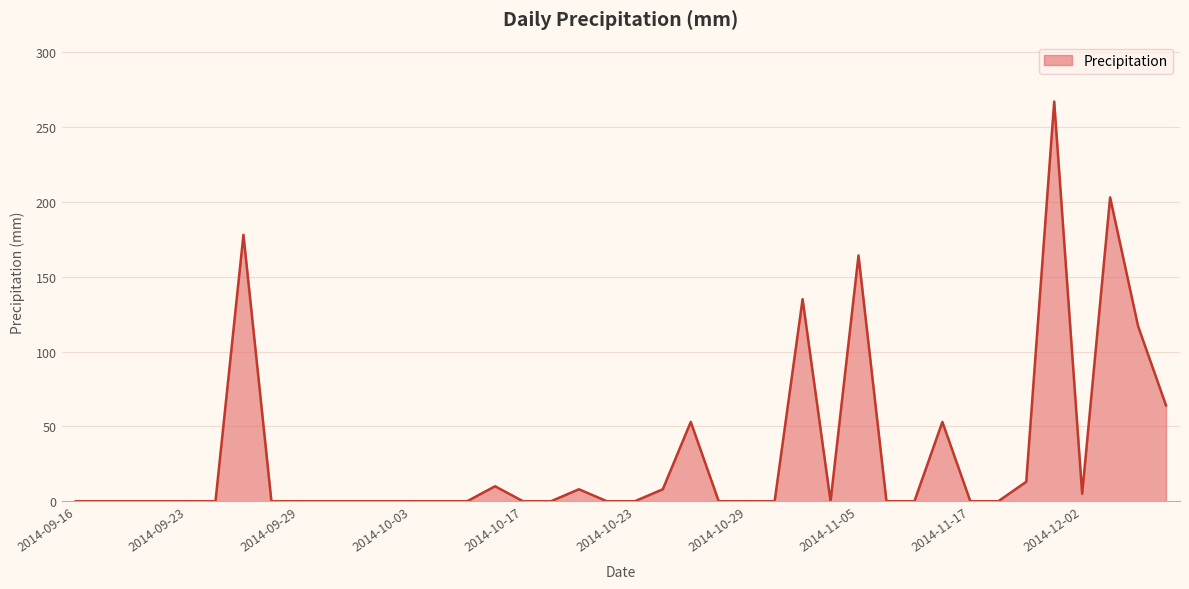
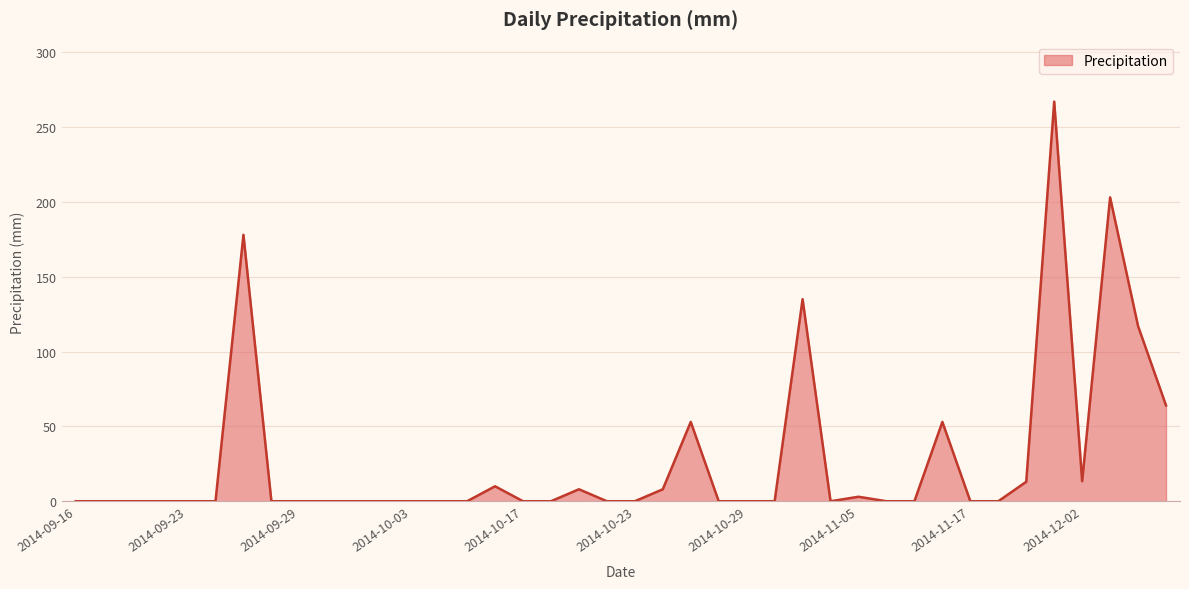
  {
    "2014-09-16": 0,
    "2014-09-23": 0,
    "2014-09-29": 0,
    "2014-10-03": 0,
    "2014-10-17": 0,
    "2014-10-23": 0,
    "2014-10-29": 0,
-   "2014-11-05": 164,
+   "2014-11-05": 3,
    "2014-11-17": 0,
-   "2014-12-02": 5
+   "2014-12-02": 13
  }
